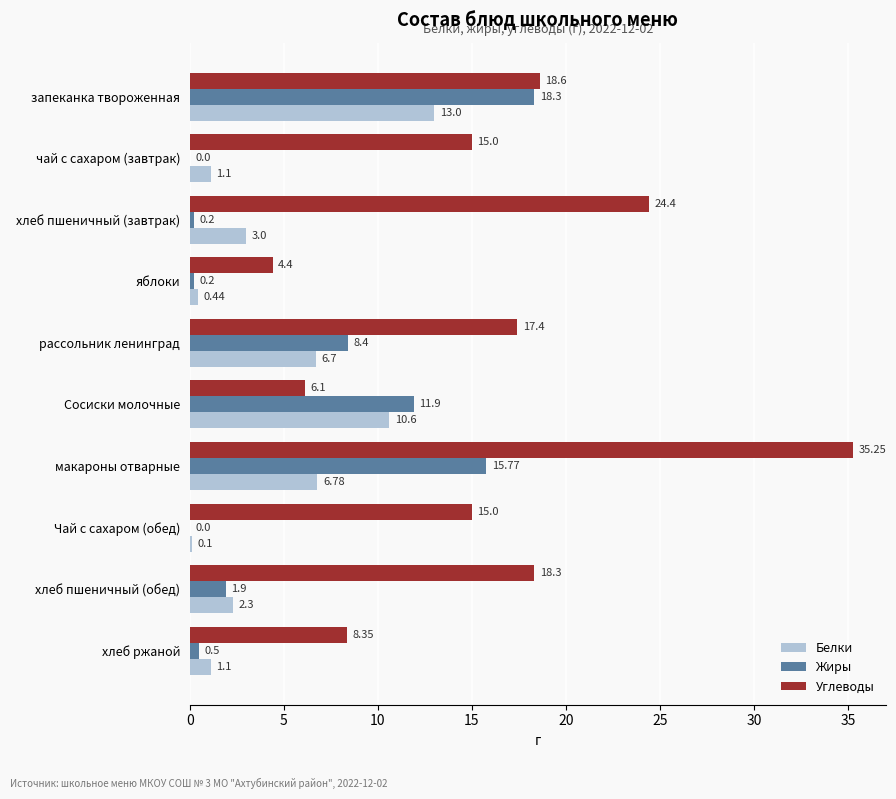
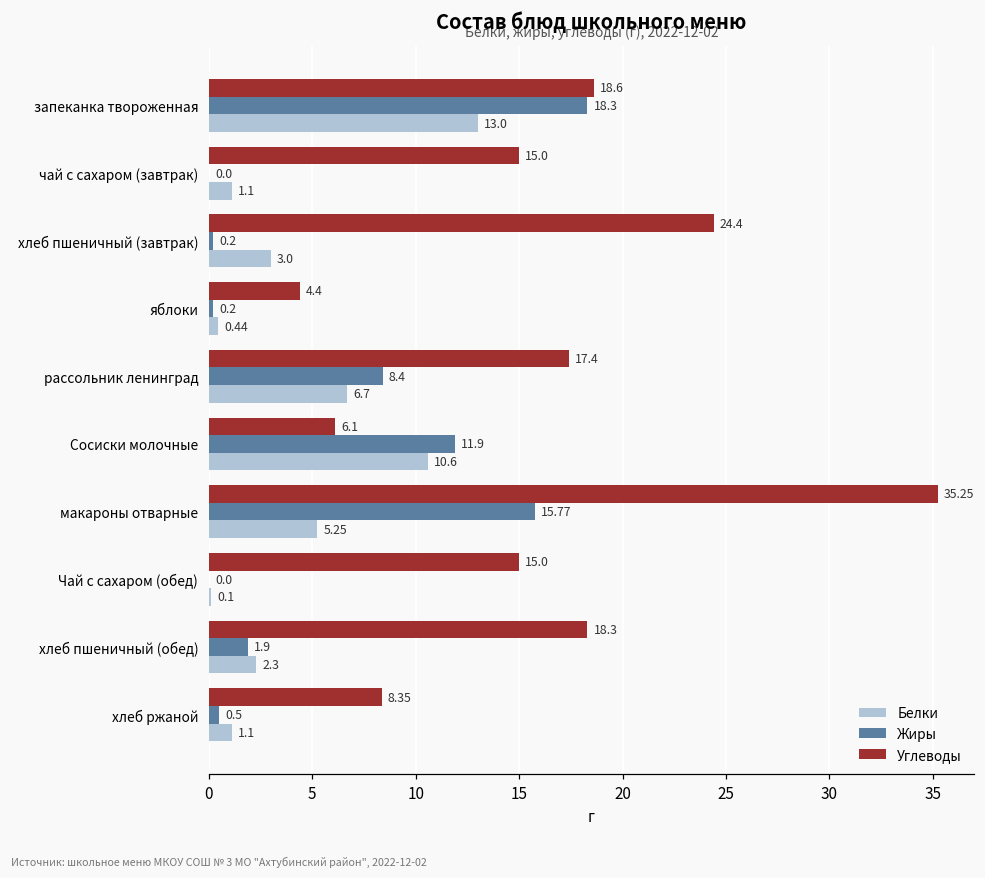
  {
    "Белки": {
      "запеканка твороженная": 13.0,
      "чай с сахаром (завтрак)": 1.1,
      "хлеб пшеничный (завтрак)": 3.0,
      "яблоки": 0.44,
      "рассольник ленинград": 6.7,
      "Сосиски молочные": 10.6,
-     "макароны отварные": 6.78,
+     "макароны отварные": 5.25,
      "Чай с сахаром (обед)": 0.1,
      "хлеб пшеничный (обед)": 2.3,
      "хлеб ржаной": 1.1
    },
    "Жиры": {
      "запеканка твороженная": 18.3,
      "чай с сахаром (завтрак)": 0.0,
      "хлеб пшеничный (завтрак)": 0.2,
      "яблоки": 0.2,
      "рассольник ленинград": 8.4,
      "Сосиски молочные": 11.9,
      "макароны отварные": 15.77,
      "Чай с сахаром (обед)": 0.0,
      "хлеб пшеничный (обед)": 1.9,
      "хлеб ржаной": 0.5
    },
    "Углеводы": {
      "запеканка твороженная": 18.6,
      "чай с сахаром (завтрак)": 15.0,
      "хлеб пшеничный (завтрак)": 24.4,
      "яблоки": 4.4,
      "рассольник ленинград": 17.4,
      "Сосиски молочные": 6.1,
      "макароны отварные": 35.25,
      "Чай с сахаром (обед)": 15.0,
      "хлеб пшеничный (обед)": 18.3,
      "хлеб ржаной": 8.35
    }
  }
